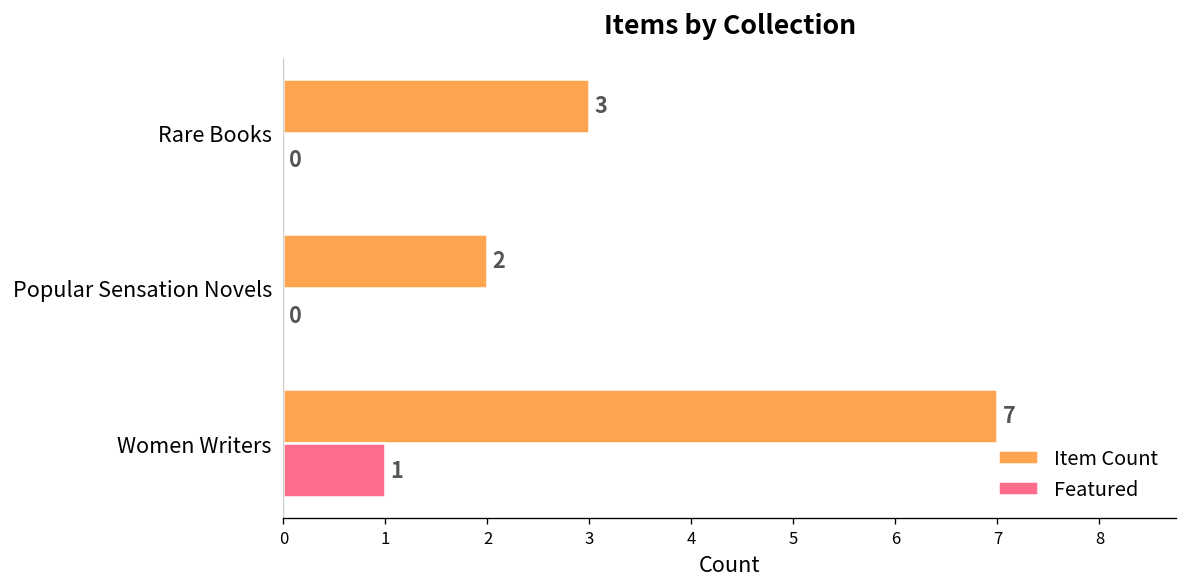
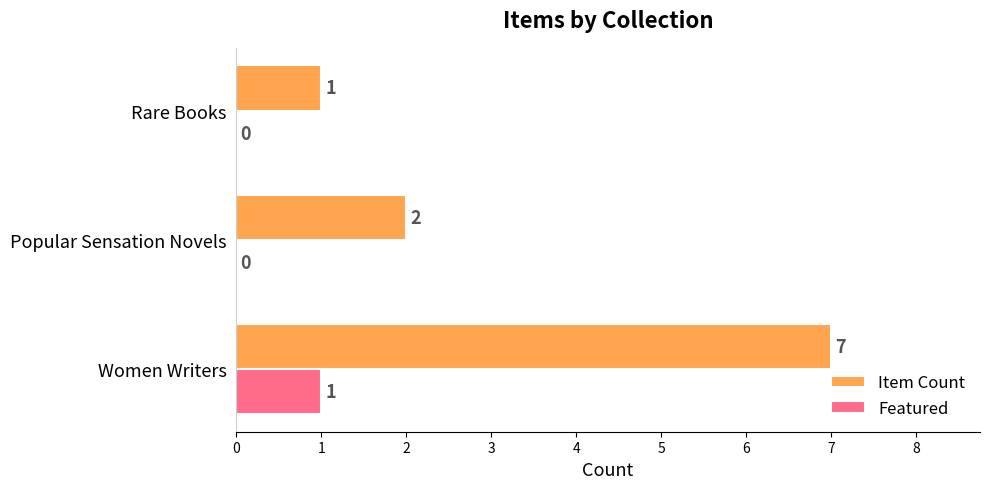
  {
    "Item Count": {
-     "Rare Books": 3,
+     "Rare Books": 1,
      "Popular Sensation Novels": 2,
      "Women Writers": 7
    },
    "Featured": {
      "Rare Books": 0,
      "Popular Sensation Novels": 0,
      "Women Writers": 1
    }
  }
